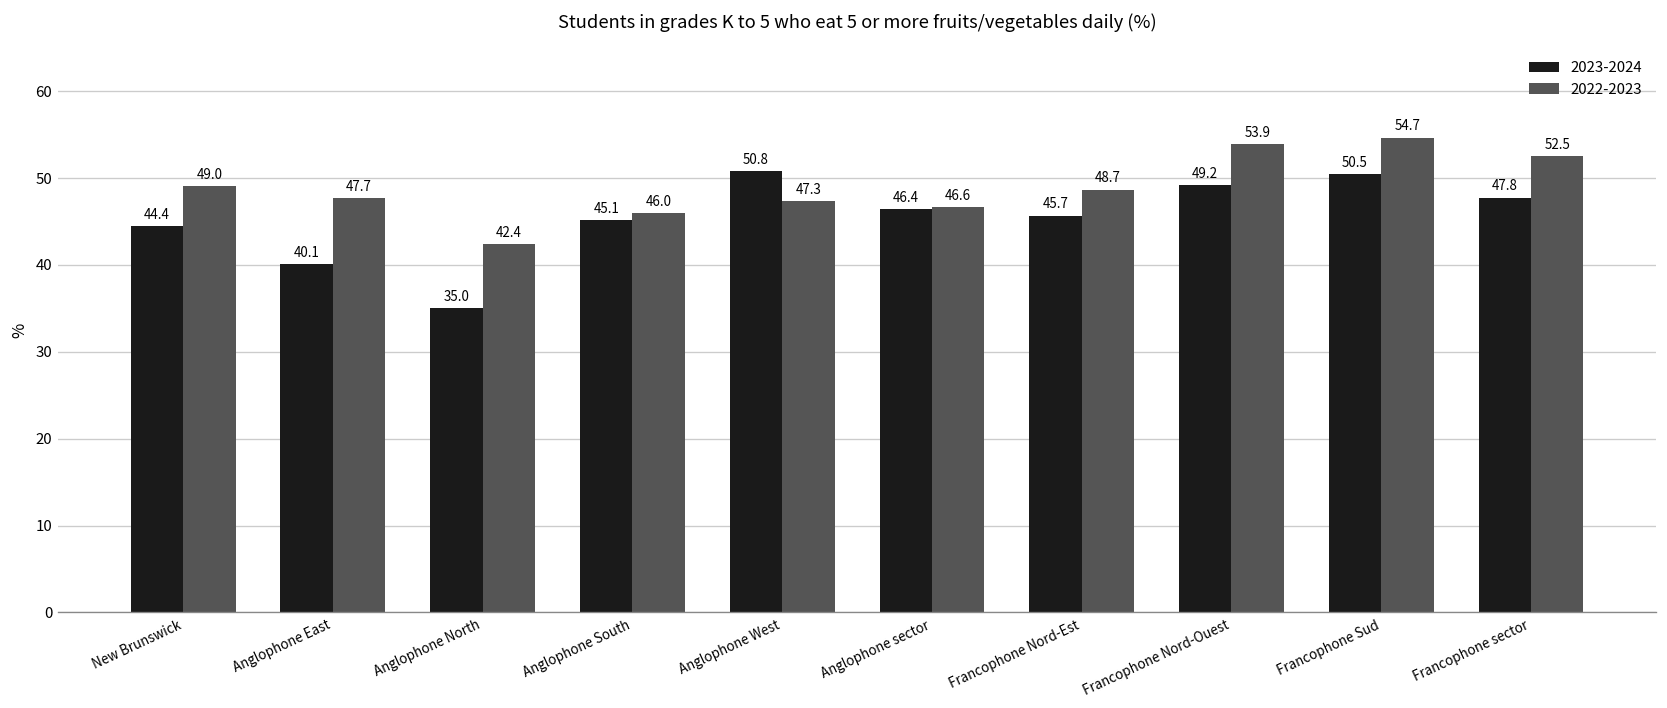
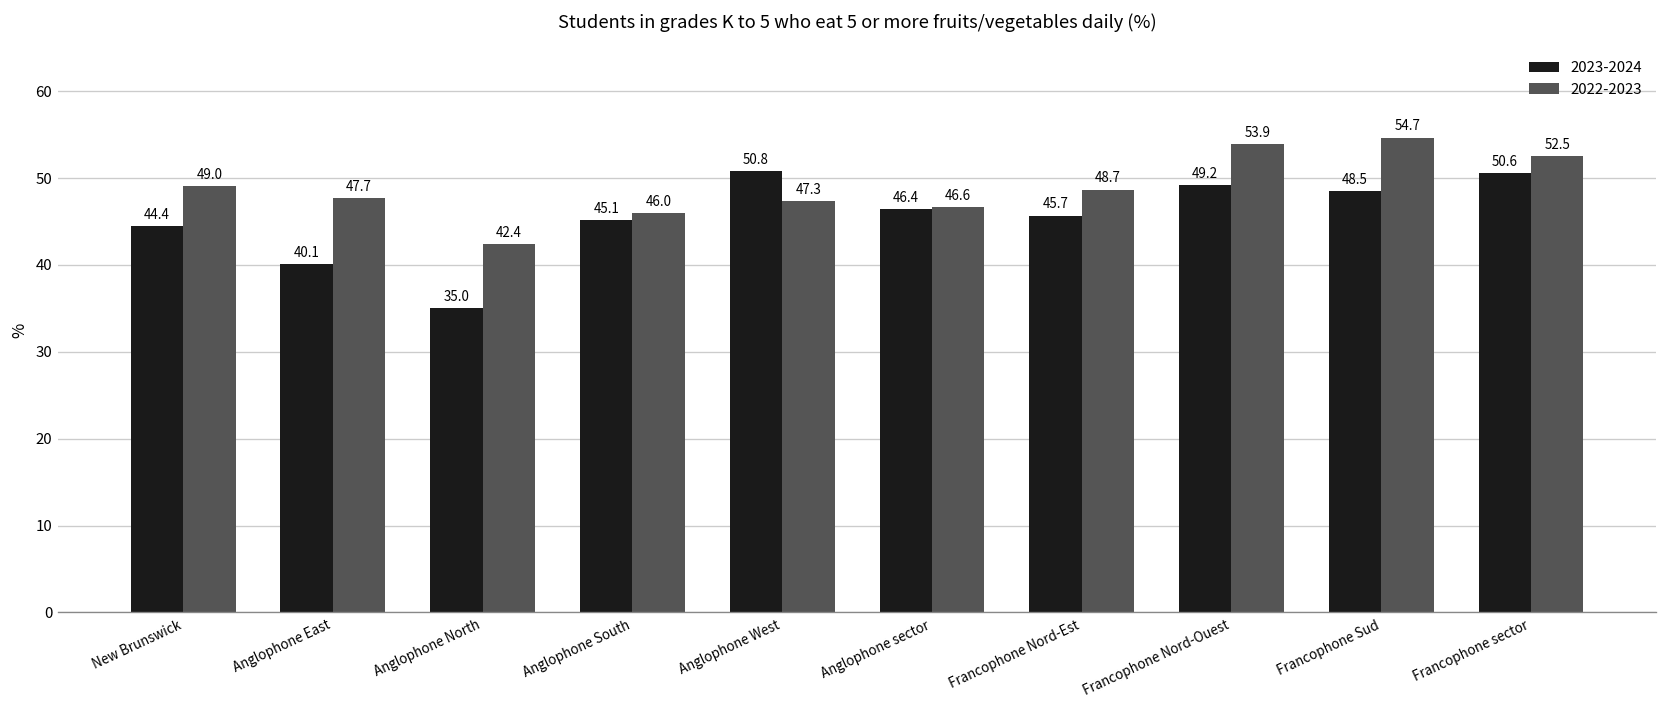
  {
    "2023-2024": {
      "New Brunswick": 44.4,
      "Anglophone East": 40.1,
      "Anglophone North": 35.0,
      "Anglophone South": 45.1,
      "Anglophone West": 50.8,
      "Anglophone sector": 46.4,
      "Francophone Nord-Est": 45.7,
      "Francophone Nord-Ouest": 49.2,
-     "Francophone Sud": 50.5,
-     "Francophone sector": 47.8
+     "Francophone Sud": 48.5,
+     "Francophone sector": 50.6
    },
    "2022-2023": {
      "New Brunswick": 49.0,
      "Anglophone East": 47.7,
      "Anglophone North": 42.4,
      "Anglophone South": 46.0,
      "Anglophone West": 47.3,
      "Anglophone sector": 46.6,
      "Francophone Nord-Est": 48.7,
      "Francophone Nord-Ouest": 53.9,
      "Francophone Sud": 54.7,
      "Francophone sector": 52.5
    }
  }
